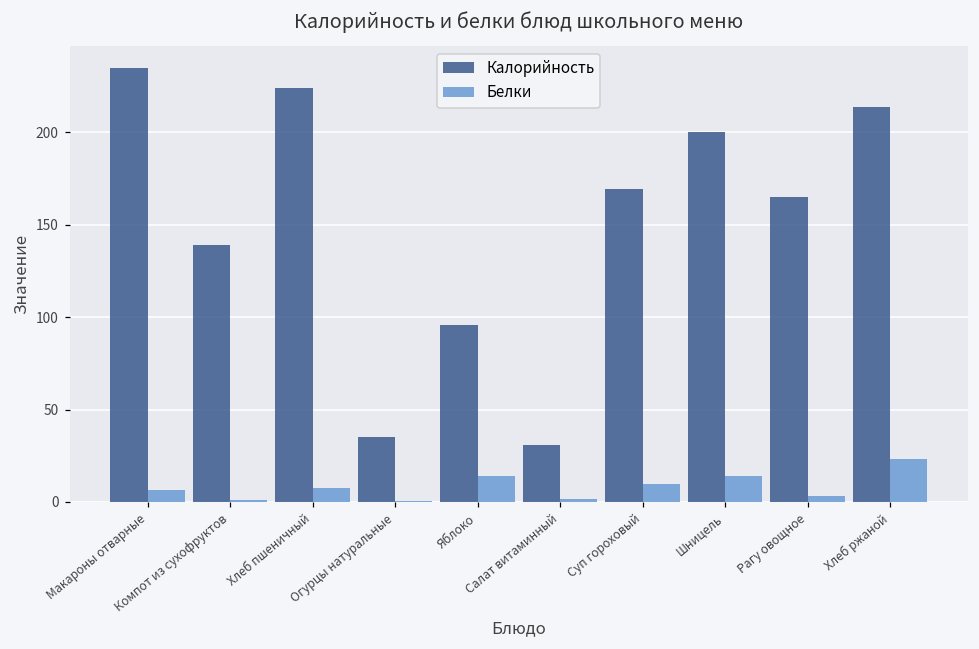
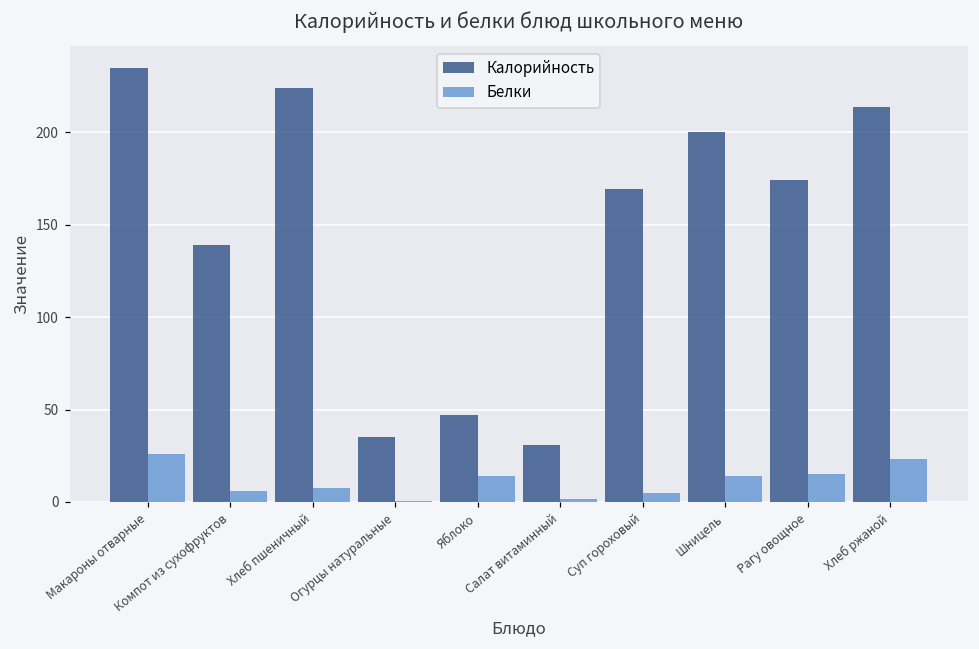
  {
    "Калорийность": {
      "Макароны отварные": 235,
      "Компот из сухофруктов": 139,
      "Хлеб пшеничный": 224,
      "Огурцы натуральные": 35,
-     "Яблоко": 96,
+     "Яблоко": 47,
      "Салат витаминный": 31,
      "Суп гороховый": 169,
      "Шницель": 200,
-     "Рагу овощное": 165,
+     "Рагу овощное": 174,
      "Хлеб ржаной": 214
    },
    "Белки": {
-     "Макароны отварные": 7,
-     "Компот из сухофруктов": 1,
+     "Макароны отварные": 26,
+     "Компот из сухофруктов": 6,
      "Хлеб пшеничный": 7,
      "Яблоко": 14,
      "Салат витаминный": 2,
-     "Суп гороховый": 10,
+     "Суп гороховый": 5,
      "Шницель": 14,
-     "Рагу овощное": 3,
+     "Рагу овощное": 15,
      "Хлеб ржаной": 23
    }
  }
